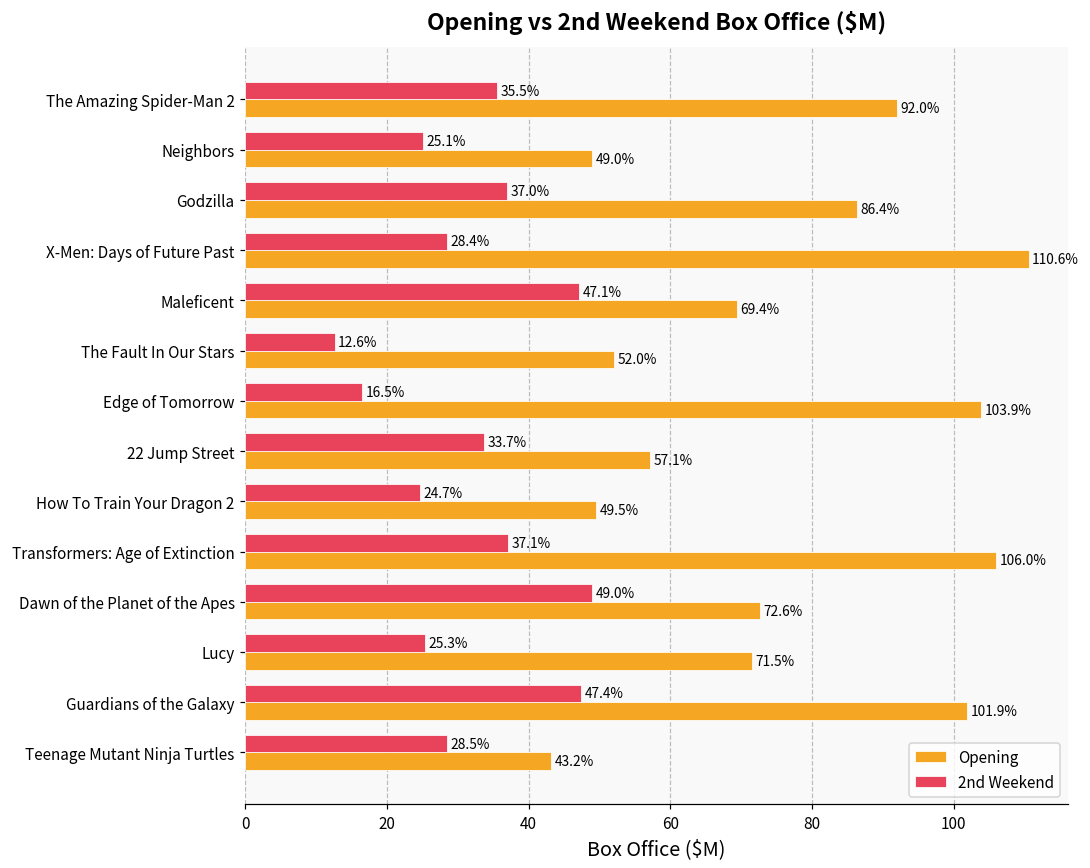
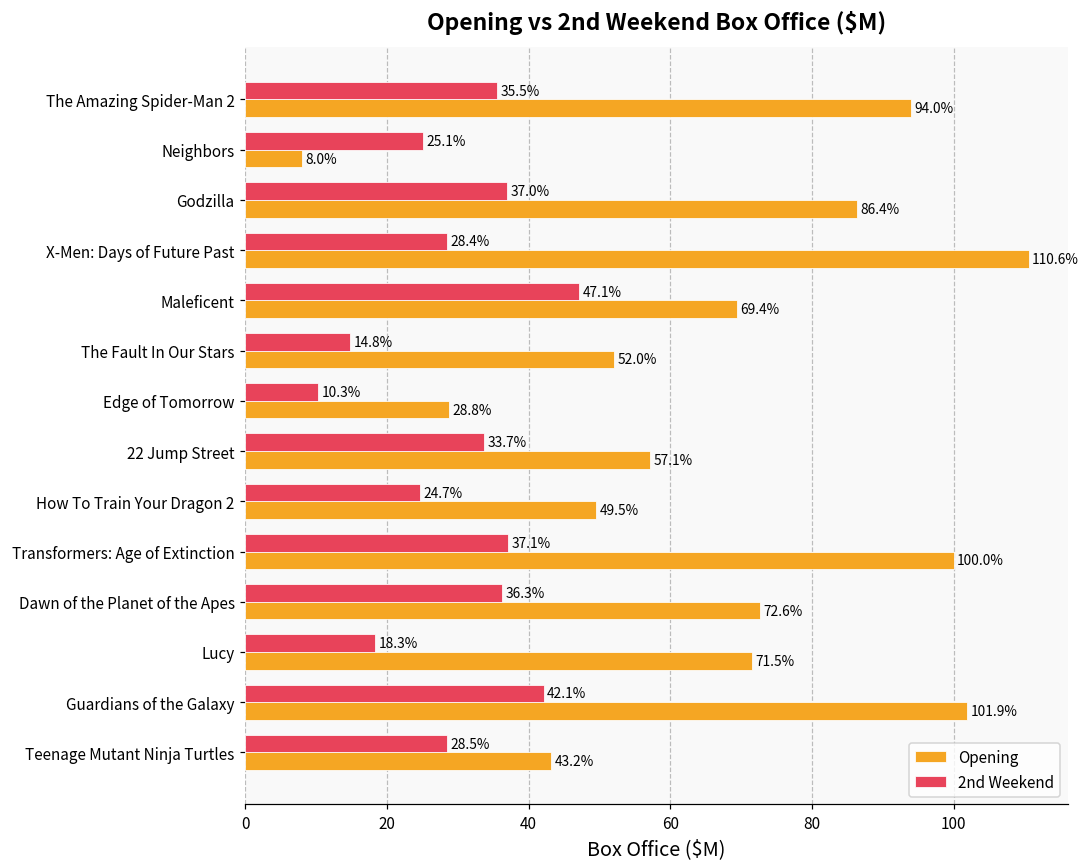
  {
    "Opening": {
-     "The Amazing Spider-Man 2": "92.0%",
-     "Neighbors": "49.0%",
+     "The Amazing Spider-Man 2": "94.0%",
+     "Neighbors": "8.0%",
      "Godzilla": "86.4%",
      "X-Men: Days of Future Past": "110.6%",
      "Maleficent": "69.4%",
      "The Fault In Our Stars": "52.0%",
-     "Edge of Tomorrow": "103.9%",
+     "Edge of Tomorrow": "28.8%",
      "22 Jump Street": "57.1%",
      "How To Train Your Dragon 2": "49.5%",
-     "Transformers: Age of Extinction": "106.0%",
+     "Transformers: Age of Extinction": "100.0%",
      "Dawn of the Planet of the Apes": "72.6%",
      "Lucy": "71.5%",
      "Guardians of the Galaxy": "101.9%",
      "Teenage Mutant Ninja Turtles": "43.2%"
    },
    "2nd Weekend": {
      "The Amazing Spider-Man 2": "35.5%",
      "Neighbors": "25.1%",
      "Godzilla": "37.0%",
      "X-Men: Days of Future Past": "28.4%",
      "Maleficent": "47.1%",
-     "The Fault In Our Stars": "12.6%",
-     "Edge of Tomorrow": "16.5%",
+     "The Fault In Our Stars": "14.8%",
+     "Edge of Tomorrow": "10.3%",
      "22 Jump Street": "33.7%",
      "How To Train Your Dragon 2": "24.7%",
      "Transformers: Age of Extinction": "37.1%",
-     "Dawn of the Planet of the Apes": "49.0%",
-     "Lucy": "25.3%",
-     "Guardians of the Galaxy": "47.4%",
+     "Dawn of the Planet of the Apes": "36.3%",
+     "Lucy": "18.3%",
+     "Guardians of the Galaxy": "42.1%",
      "Teenage Mutant Ninja Turtles": "28.5%"
    }
  }
